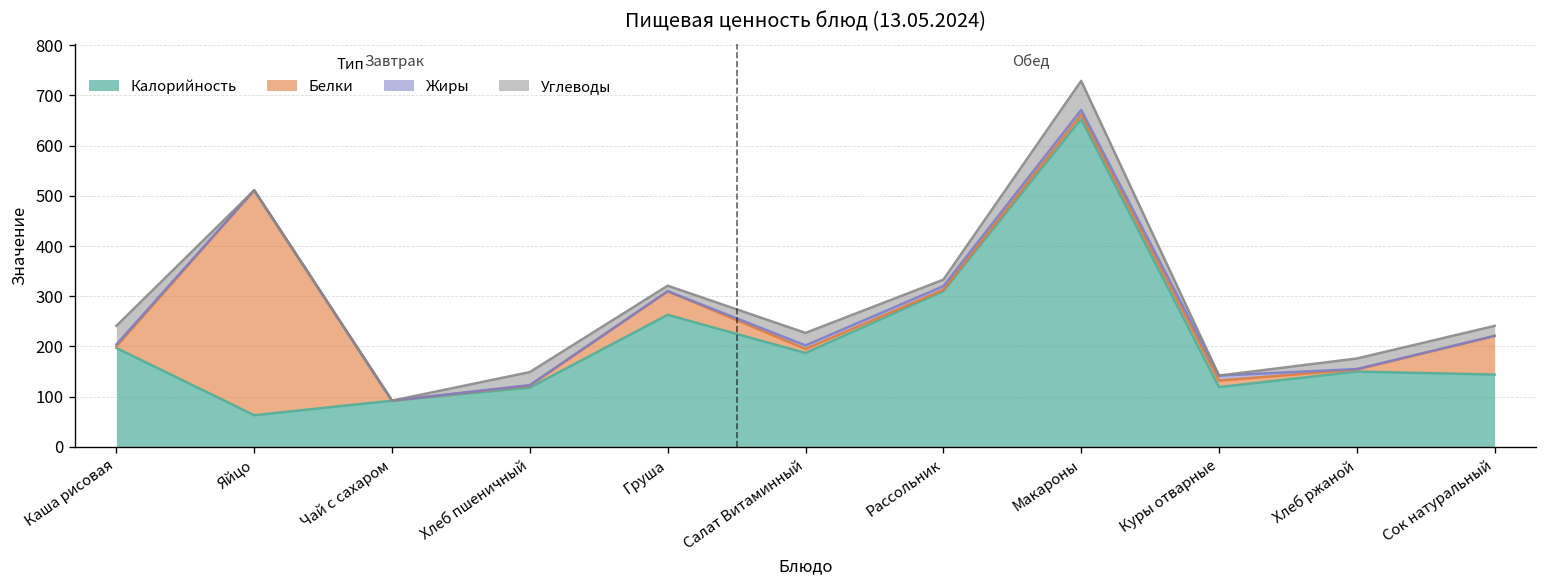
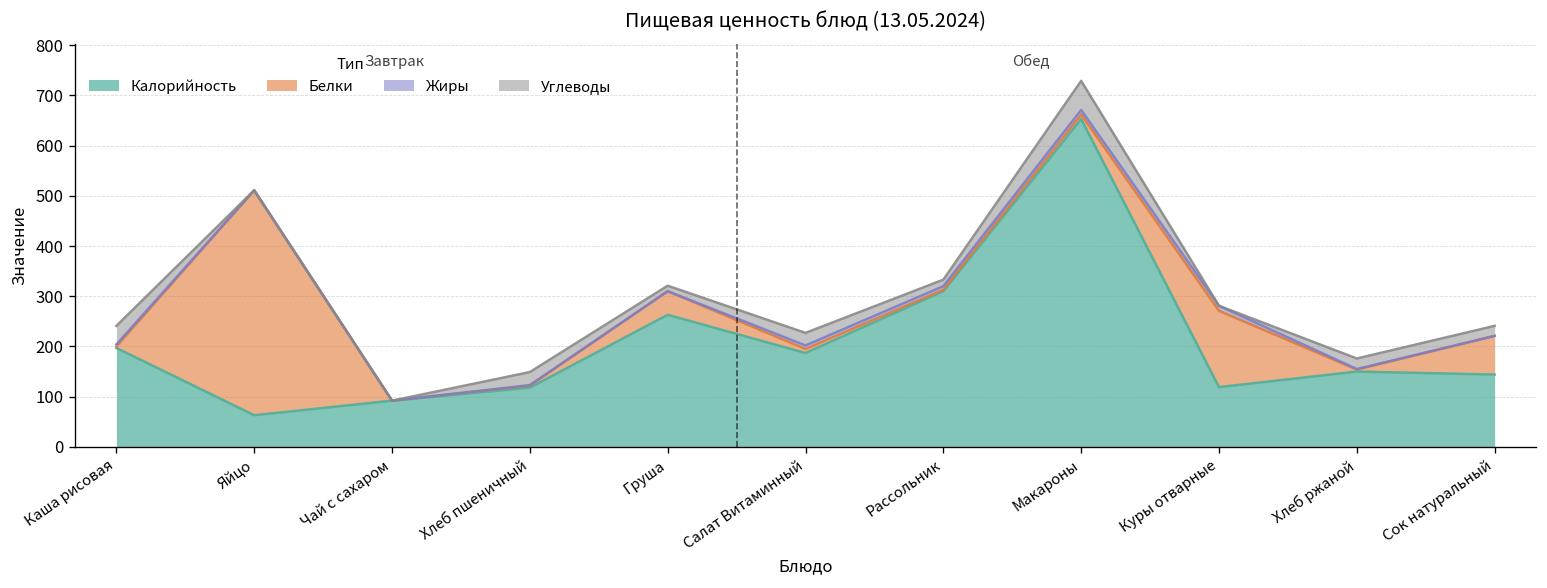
  {
    "Калорийность": {
      "Яйцо": 60,
      "Груша": 260,
      "Салат Витаминный": 190,
      "Макароны": 650,
      "Куры отварные": 120,
      "Сок натуральный": 140
    },
    "Белки": {
      "Салат Витаминный": 10,
      "Макароны": 10,
-     "Куры отварные": 10
+     "Куры отварные": 150
    }
  }
